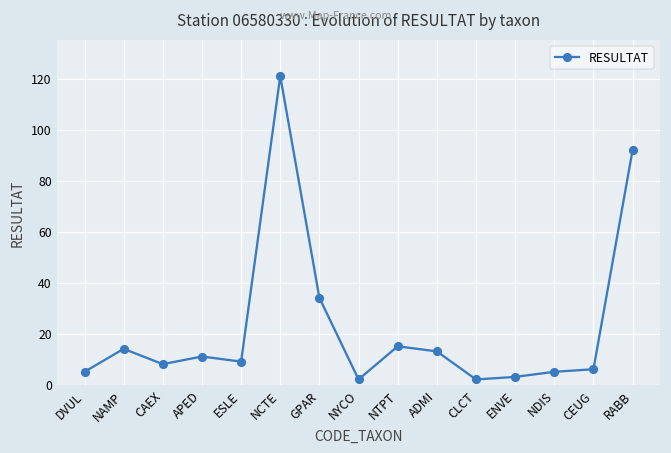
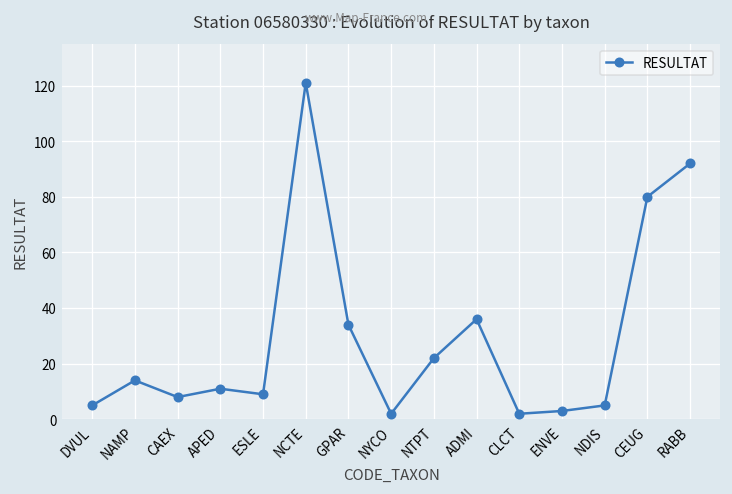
  {
    "DVUL": 5,
    "NAMP": 14,
    "CAEX": 8,
    "APED": 11,
    "ESLE": 9,
    "NCTE": 121,
    "GPAR": 34,
    "NYCO": 2,
-   "NTPT": 15,
-   "ADMI": 13,
+   "NTPT": 22,
+   "ADMI": 36,
    "CLCT": 2,
    "ENVE": 3,
    "NDIS": 5,
-   "CEUG": 6,
+   "CEUG": 80,
    "RABB": 92
  }
